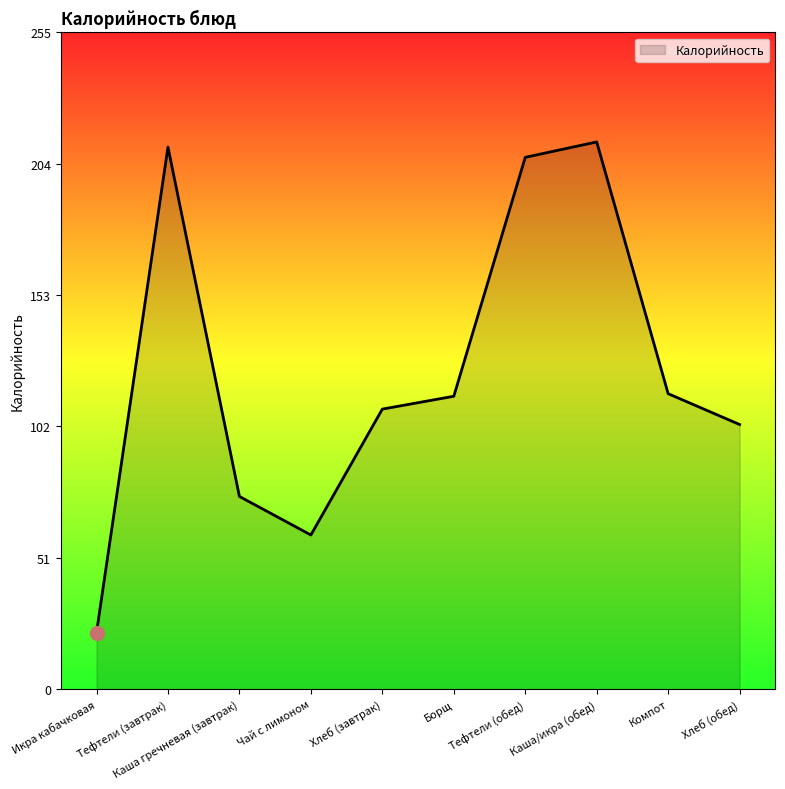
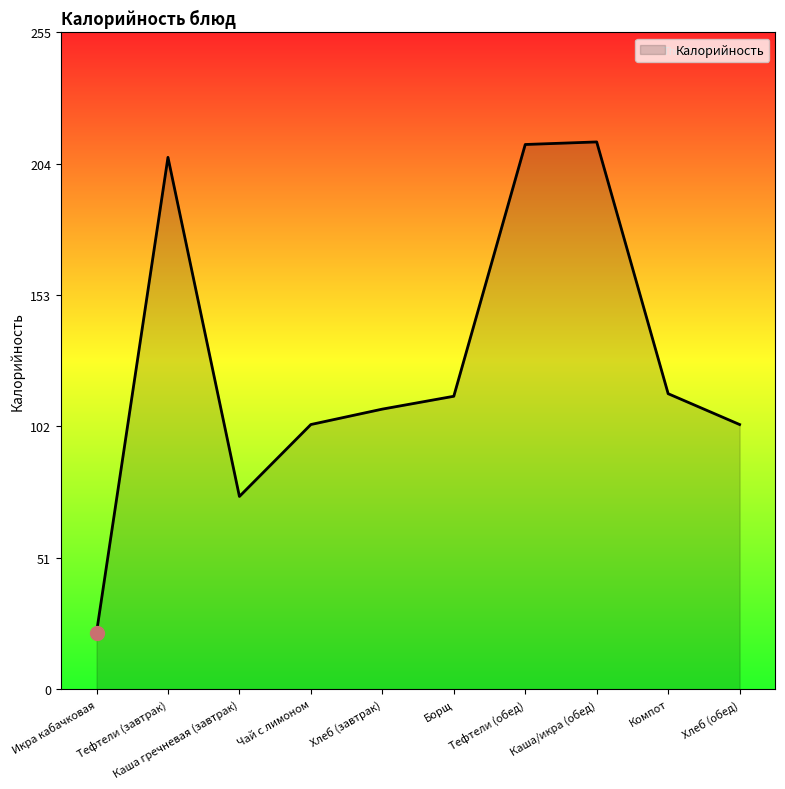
  {
    "Калорийность": {
-     "Тефтели (завтрак)": 211,
+     "Тефтели (завтрак)": 207,
      "Каша гречневая (завтрак)": 75,
-     "Чай с лимоном": 60,
+     "Чай с лимоном": 103,
      "Хлеб (завтрак)": 109,
      "Борщ": 114,
-     "Тефтели (обед)": 207,
+     "Тефтели (обед)": 212,
      "Каша/икра (обед)": 213,
      "Компот": 115,
      "Хлеб (обед)": 103
    }
  }
